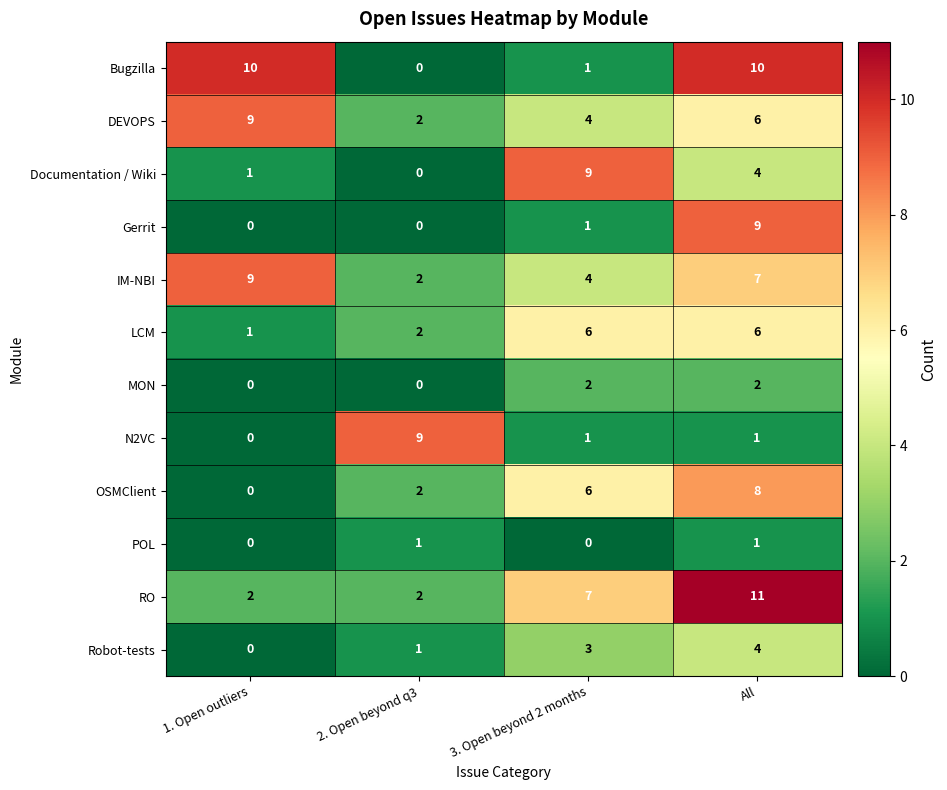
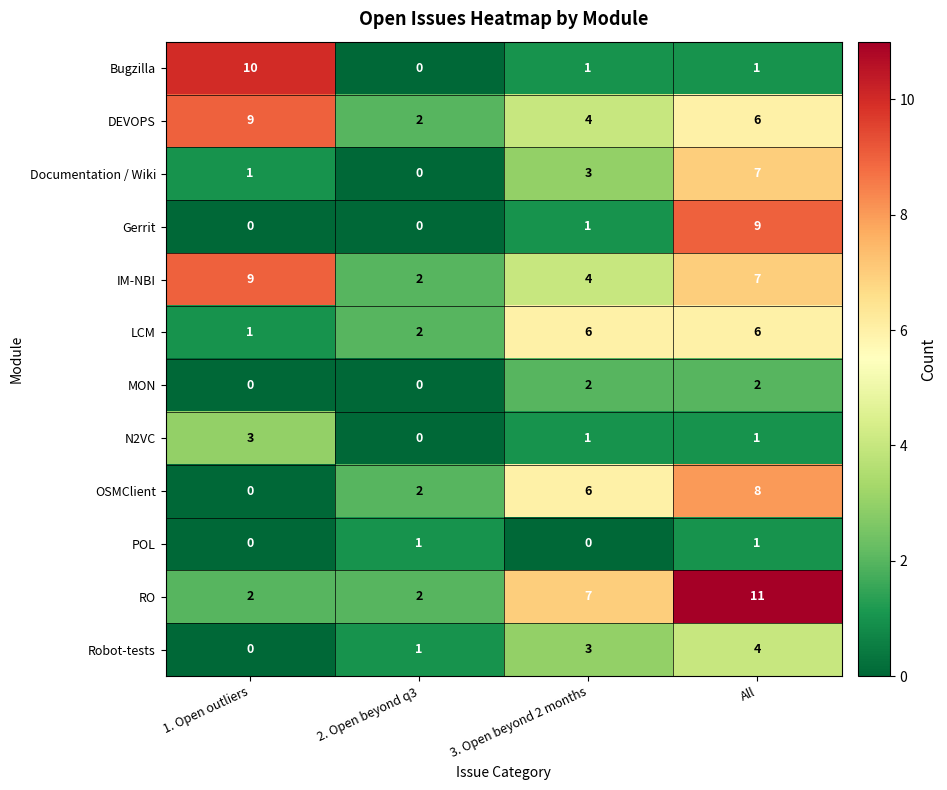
  {
    "Bugzilla": {
      "1. Open outliers": 10,
      "2. Open beyond q3": 0,
      "3. Open beyond 2 months": 1,
-     "All": 10
+     "All": 1
    },
    "DEVOPS": {
      "1. Open outliers": 9,
      "2. Open beyond q3": 2,
      "3. Open beyond 2 months": 4,
      "All": 6
    },
    "Documentation / Wiki": {
      "1. Open outliers": 1,
      "2. Open beyond q3": 0,
-     "3. Open beyond 2 months": 9,
-     "All": 4
+     "3. Open beyond 2 months": 3,
+     "All": 7
    },
    "Gerrit": {
      "1. Open outliers": 0,
      "2. Open beyond q3": 0,
      "3. Open beyond 2 months": 1,
      "All": 9
    },
    "IM-NBI": {
      "1. Open outliers": 9,
      "2. Open beyond q3": 2,
      "3. Open beyond 2 months": 4,
      "All": 7
    },
    "LCM": {
      "1. Open outliers": 1,
      "2. Open beyond q3": 2,
      "3. Open beyond 2 months": 6,
      "All": 6
    },
    "MON": {
      "1. Open outliers": 0,
      "2. Open beyond q3": 0,
      "3. Open beyond 2 months": 2,
      "All": 2
    },
    "N2VC": {
-     "1. Open outliers": 0,
-     "2. Open beyond q3": 9,
+     "1. Open outliers": 3,
+     "2. Open beyond q3": 0,
      "3. Open beyond 2 months": 1,
      "All": 1
    },
    "OSMClient": {
      "1. Open outliers": 0,
      "2. Open beyond q3": 2,
      "3. Open beyond 2 months": 6,
      "All": 8
    },
    "POL": {
      "1. Open outliers": 0,
      "2. Open beyond q3": 1,
      "3. Open beyond 2 months": 0,
      "All": 1
    },
    "RO": {
      "1. Open outliers": 2,
      "2. Open beyond q3": 2,
      "3. Open beyond 2 months": 7,
      "All": 11
    },
    "Robot-tests": {
      "1. Open outliers": 0,
      "2. Open beyond q3": 1,
      "3. Open beyond 2 months": 3,
      "All": 4
    }
  }
